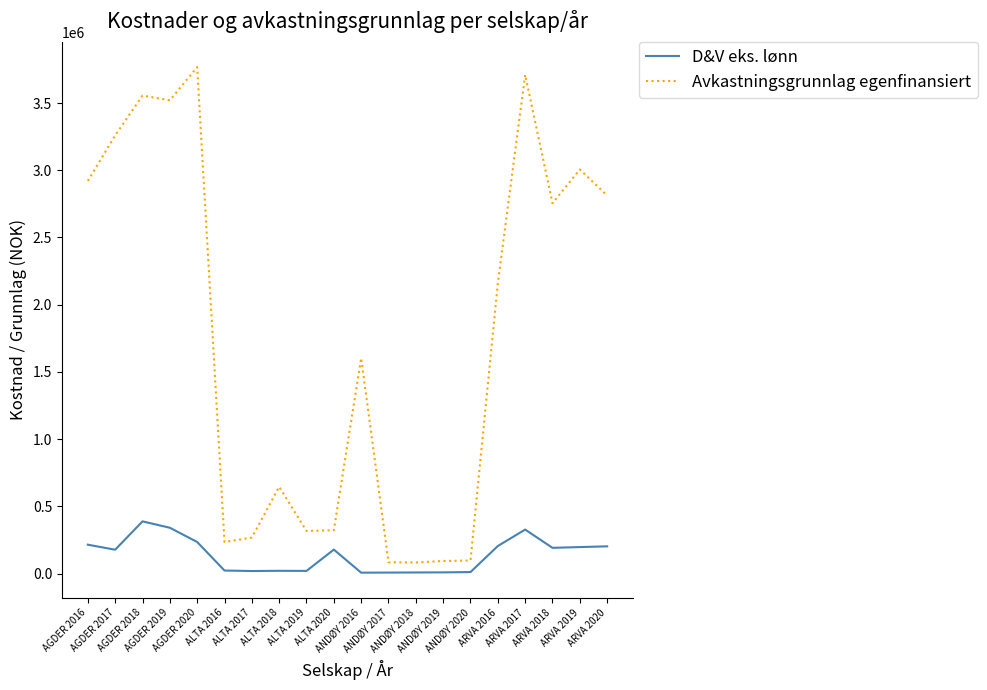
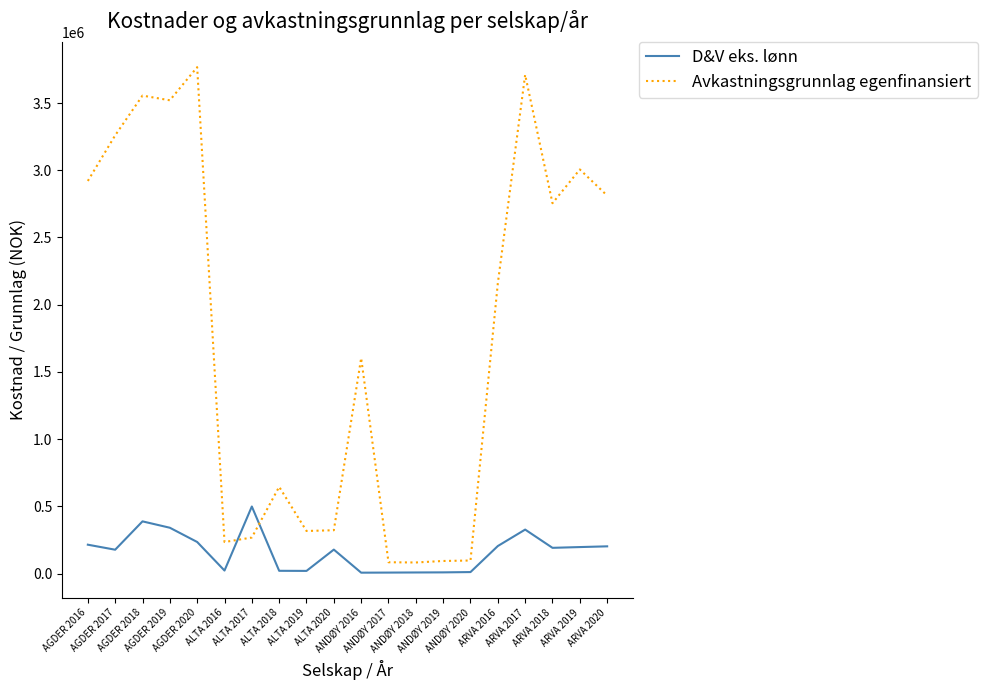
  {
    "D&V eks. lønn": {
      "AGDER 2016": 210000,
      "AGDER 2017": 180000,
      "AGDER 2018": 390000,
      "AGDER 2019": 340000,
      "AGDER 2020": 240000,
      "ALTA 2016": 20000,
-     "ALTA 2017": 20000,
+     "ALTA 2017": 500000,
      "ALTA 2018": 20000,
      "ALTA 2019": 20000,
      "ALTA 2020": 180000,
      "ANDØY 2016": 10000,
      "ANDØY 2017": 10000,
      "ANDØY 2018": 10000,
      "ANDØY 2019": 10000,
      "ANDØY 2020": 10000,
      "ARVA 2016": 200000,
      "ARVA 2017": 330000,
      "ARVA 2018": 190000,
      "ARVA 2019": 200000,
      "ARVA 2020": 200000
    },
    "Avkastningsgrunnlag egenfinansiert": {
      "AGDER 2016": 2920000,
      "AGDER 2017": 3260000,
      "AGDER 2018": 3560000,
      "AGDER 2019": 3520000,
      "AGDER 2020": 3770000,
      "ALTA 2016": 230000,
      "ALTA 2017": 270000,
      "ALTA 2018": 650000,
      "ALTA 2019": 320000,
      "ALTA 2020": 320000,
      "ANDØY 2016": 1600000,
      "ANDØY 2017": 80000,
      "ANDØY 2018": 80000,
      "ANDØY 2019": 90000,
      "ANDØY 2020": 100000,
      "ARVA 2016": 2160000,
      "ARVA 2017": 3710000,
      "ARVA 2018": 2750000,
      "ARVA 2019": 3010000,
      "ARVA 2020": 2810000
    }
  }
